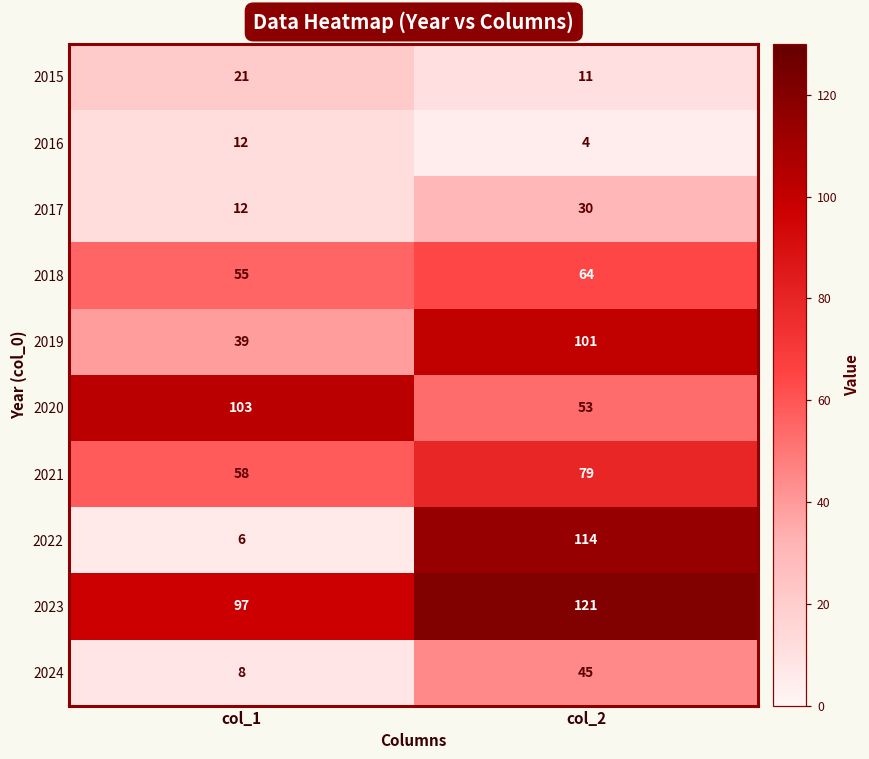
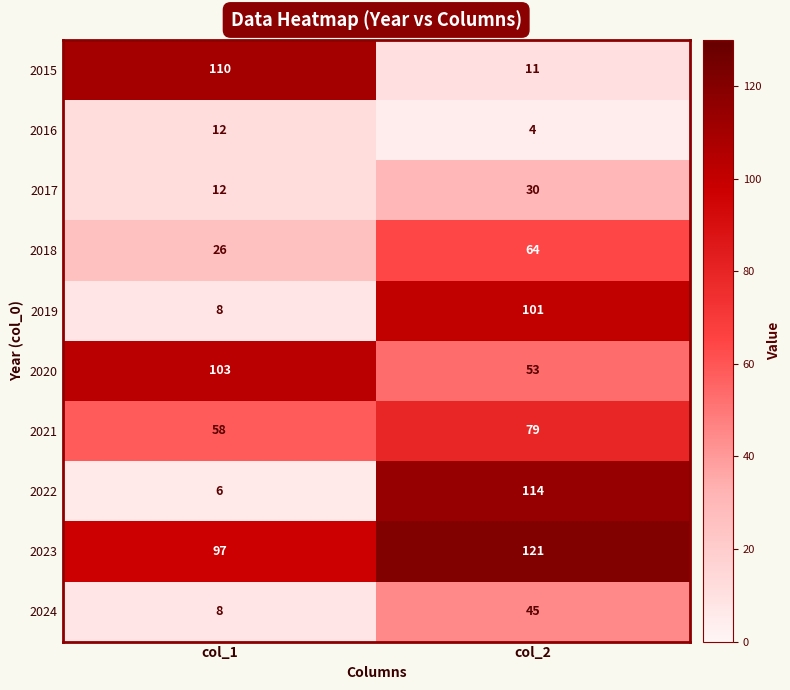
  {
    "2015": {
-     "col_1": 21,
+     "col_1": 110,
      "col_2": 11
    },
    "2016": {
      "col_1": 12,
      "col_2": 4
    },
    "2017": {
      "col_1": 12,
      "col_2": 30
    },
    "2018": {
-     "col_1": 55,
+     "col_1": 26,
      "col_2": 64
    },
    "2019": {
-     "col_1": 39,
+     "col_1": 8,
      "col_2": 101
    },
    "2020": {
      "col_1": 103,
      "col_2": 53
    },
    "2021": {
      "col_1": 58,
      "col_2": 79
    },
    "2022": {
      "col_1": 6,
      "col_2": 114
    },
    "2023": {
      "col_1": 97,
      "col_2": 121
    },
    "2024": {
      "col_1": 8,
      "col_2": 45
    }
  }
